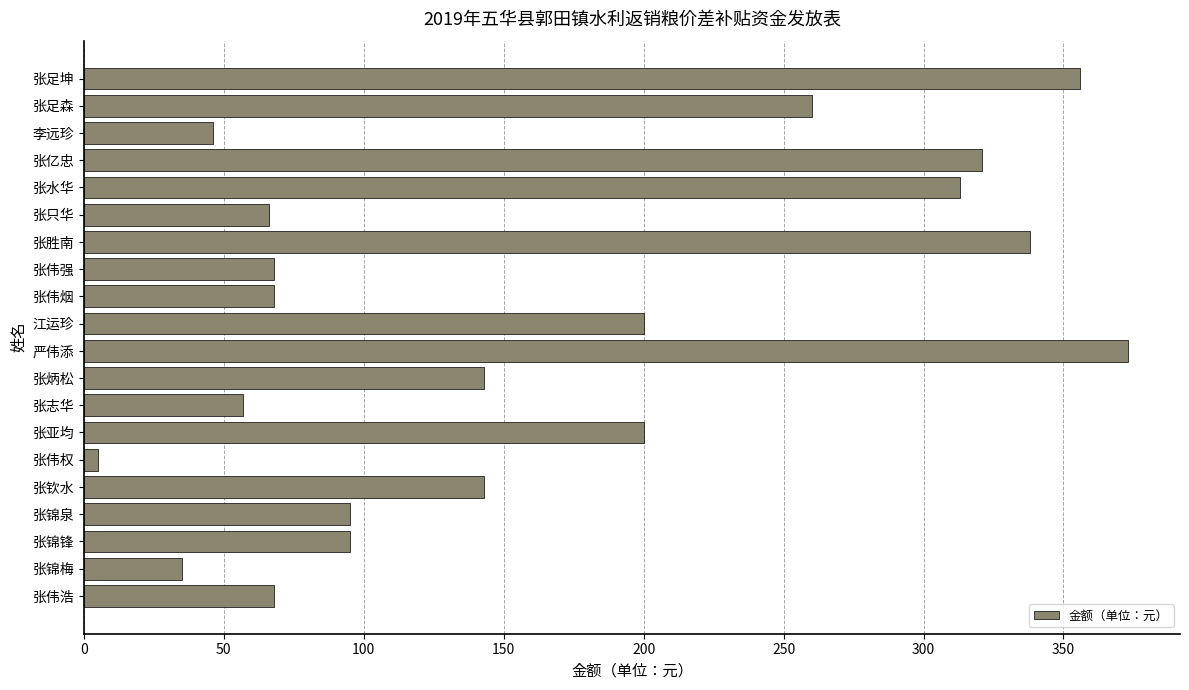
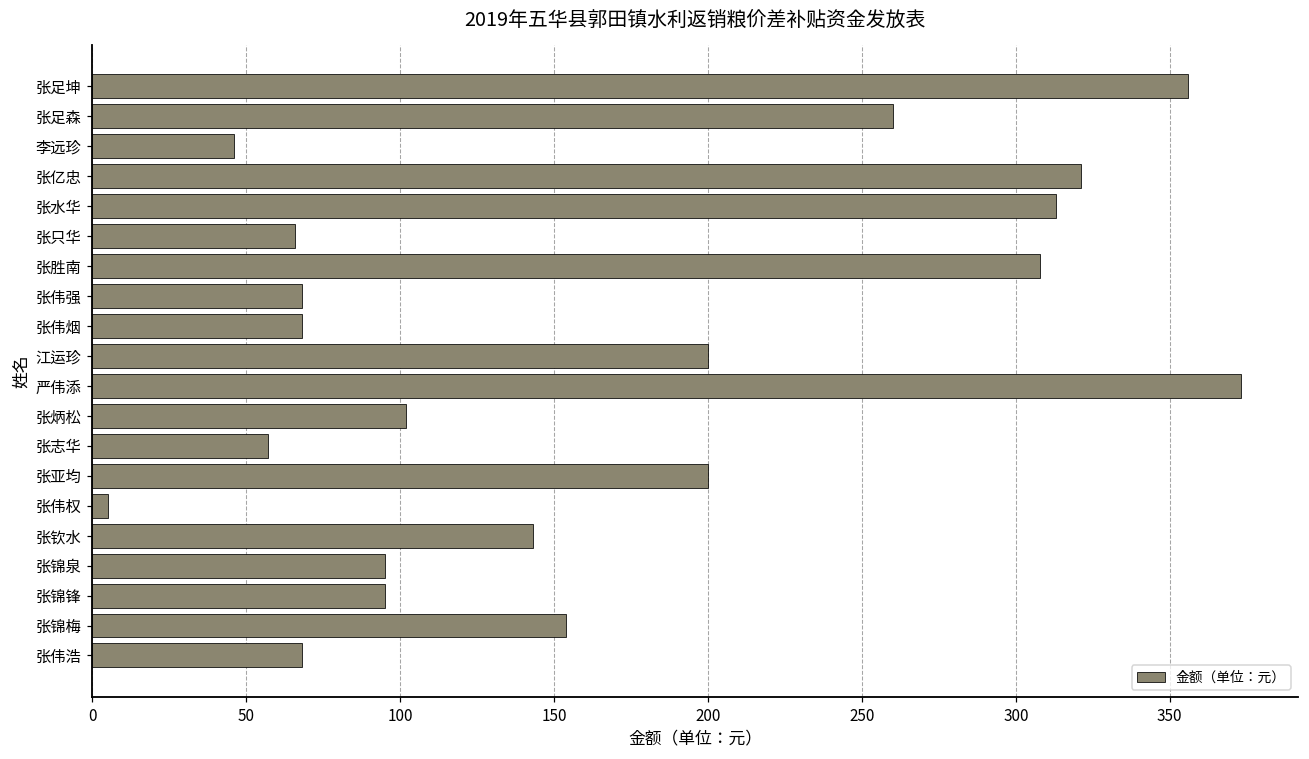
  {
    "张足坤": 356,
    "张足森": 260,
    "李远珍": 46,
    "张亿忠": 321,
    "张水华": 313,
    "张只华": 66,
-   "张胜南": 338,
+   "张胜南": 308,
    "张伟强": 68,
    "张伟烟": 68,
    "江运珍": 200,
    "严伟添": 373,
-   "张炳松": 143,
+   "张炳松": 102,
    "张志华": 57,
    "张亚均": 200,
    "张伟权": 5,
    "张钦水": 143,
    "张锦泉": 95,
    "张锦锋": 95,
-   "张锦梅": 35,
+   "张锦梅": 154,
    "张伟浩": 68
  }
